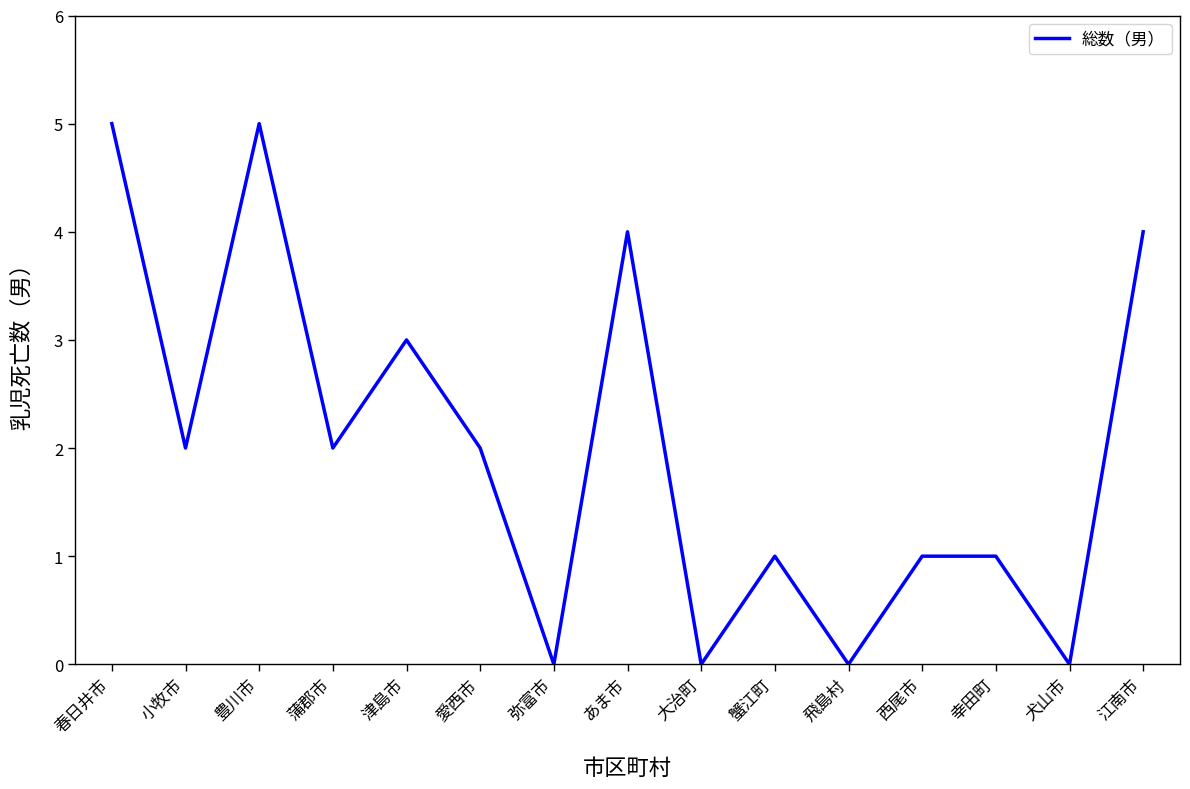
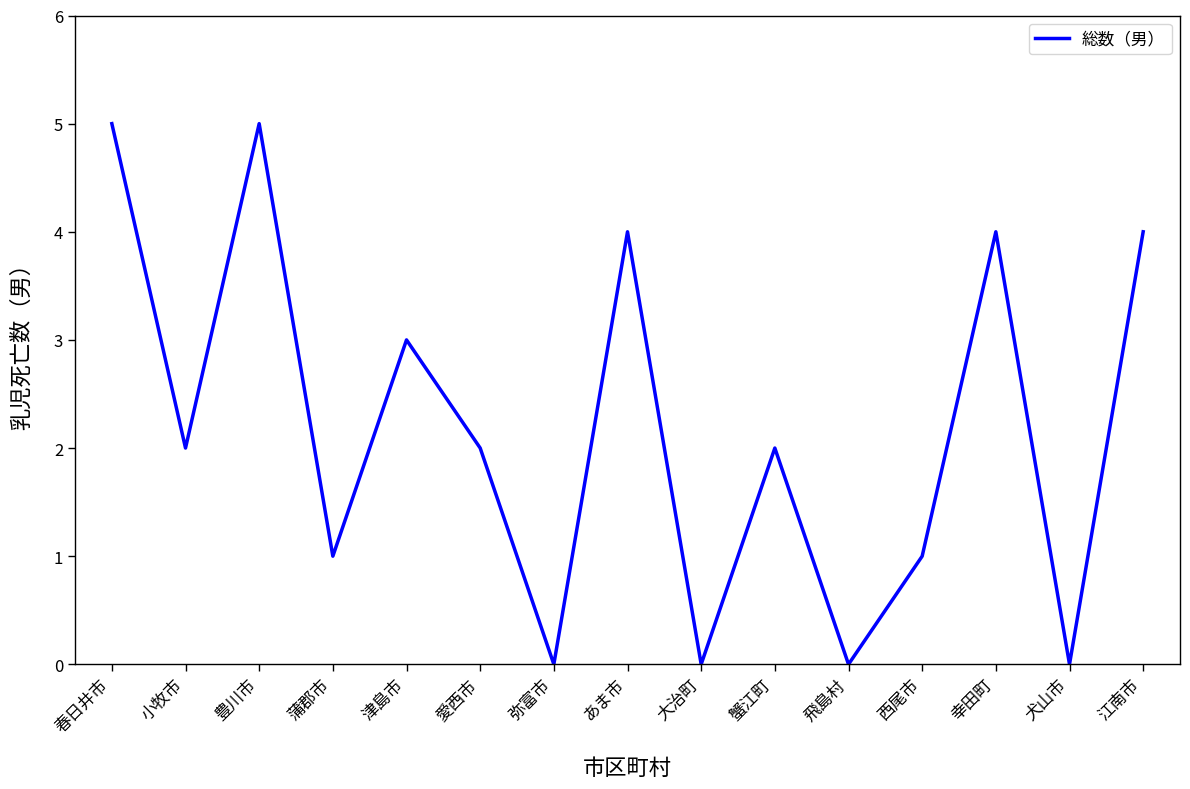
  {
    "春日井市": 5,
    "小牧市": 2,
    "豊川市": 5,
-   "蒲郡市": 2,
+   "蒲郡市": 1,
    "津島市": 3,
    "愛西市": 2,
    "弥富市": 0,
    "あま市": 4,
    "大治町": 0,
-   "蟹江町": 1,
+   "蟹江町": 2,
    "飛島村": 0,
    "西尾市": 1,
-   "幸田町": 1,
+   "幸田町": 4,
    "犬山市": 0,
    "江南市": 4
  }
